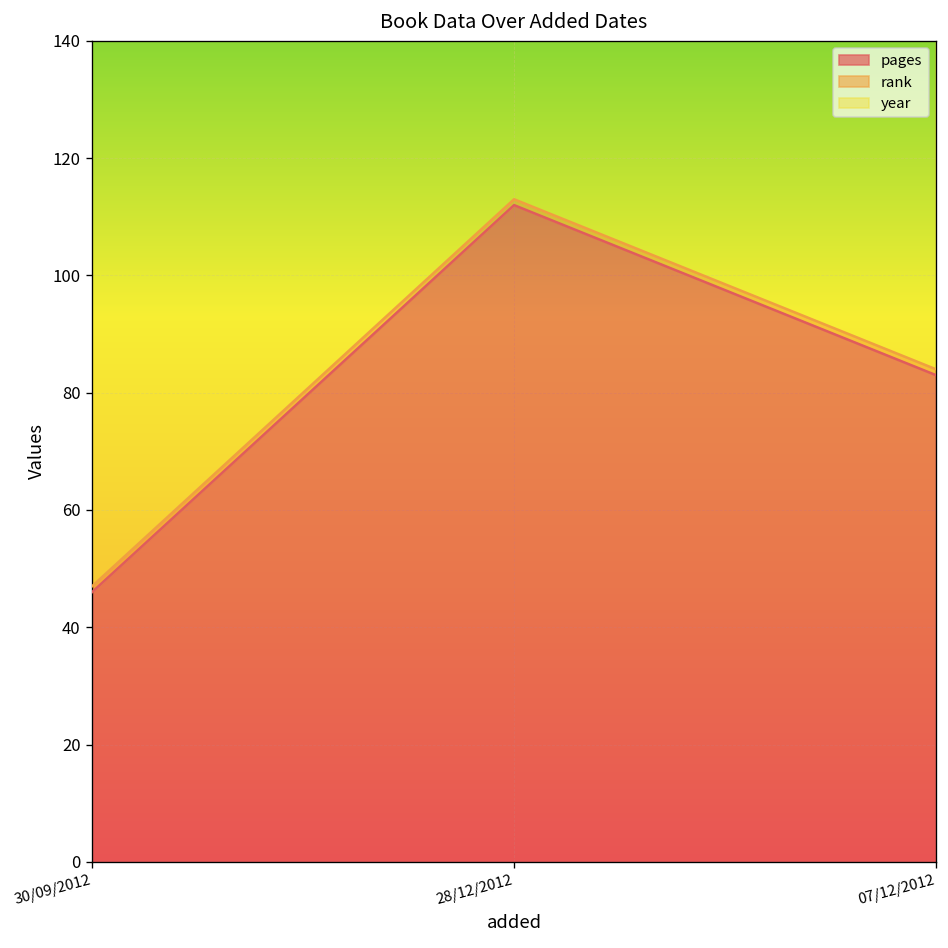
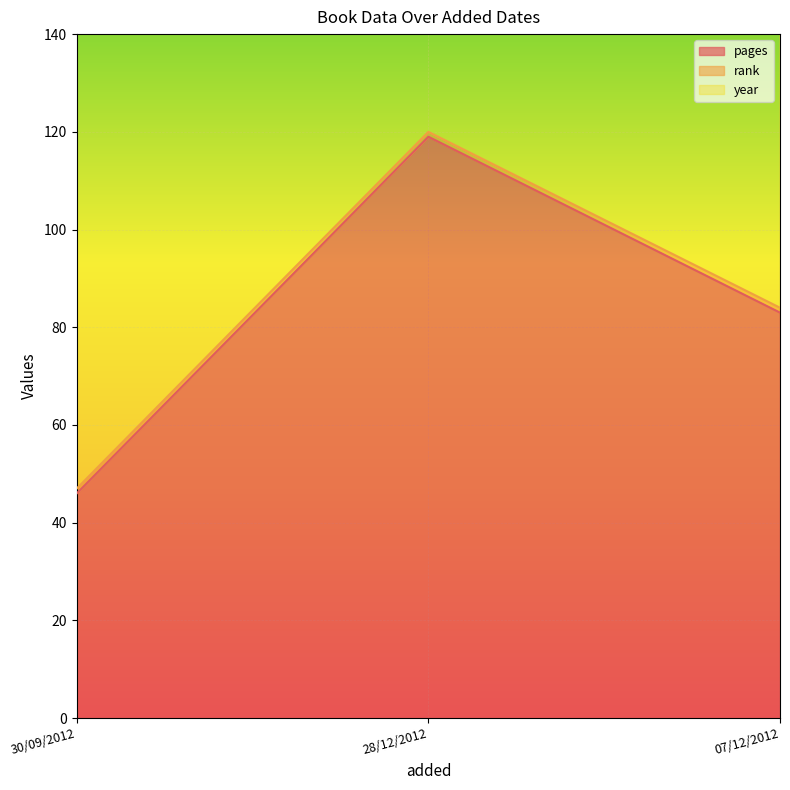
  {
    "pages": {
      "30/09/2012": 46,
-     "28/12/2012": 112,
+     "28/12/2012": 119,
      "07/12/2012": 83
    }
  }
